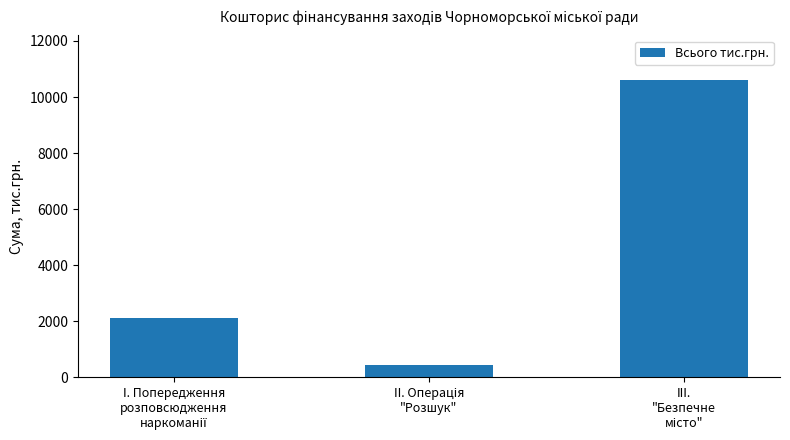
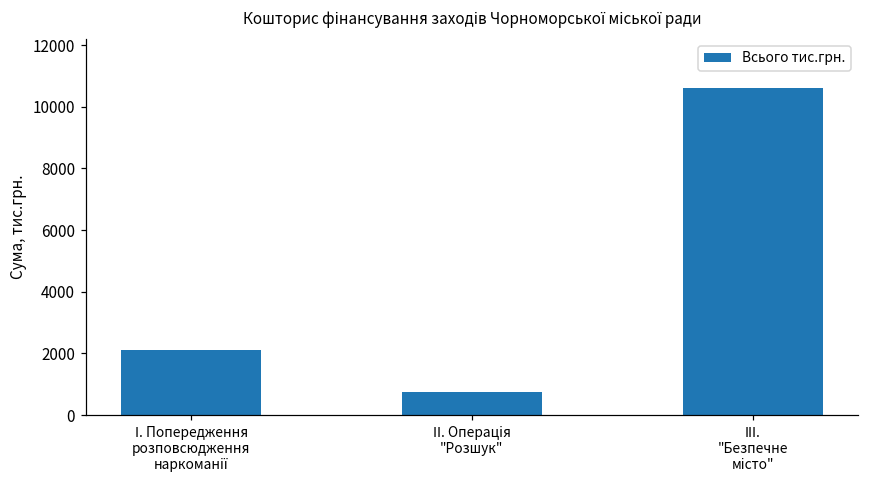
  {
    "І. Попередження розповсюдження наркоманії": 2100,
-   "ІІ. Операція \"Розшук\"": 400,
+   "ІІ. Операція \"Розшук\"": 700,
    "ІІІ. \"Безпечне місто\"": 10600
  }
